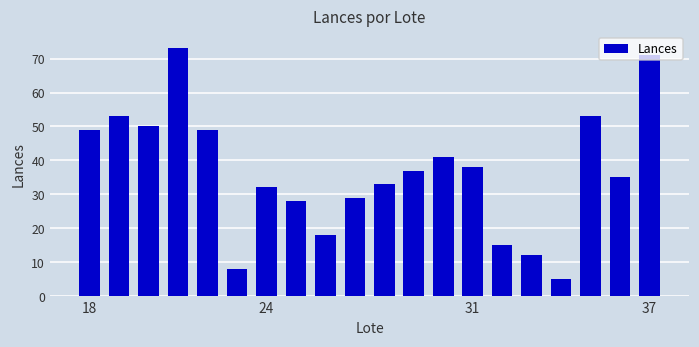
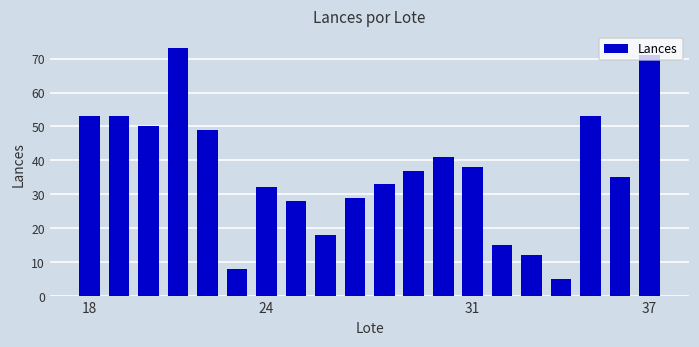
  {
-   "18": 49,
+   "18": 53,
    "24": 32,
    "31": 38
  }
